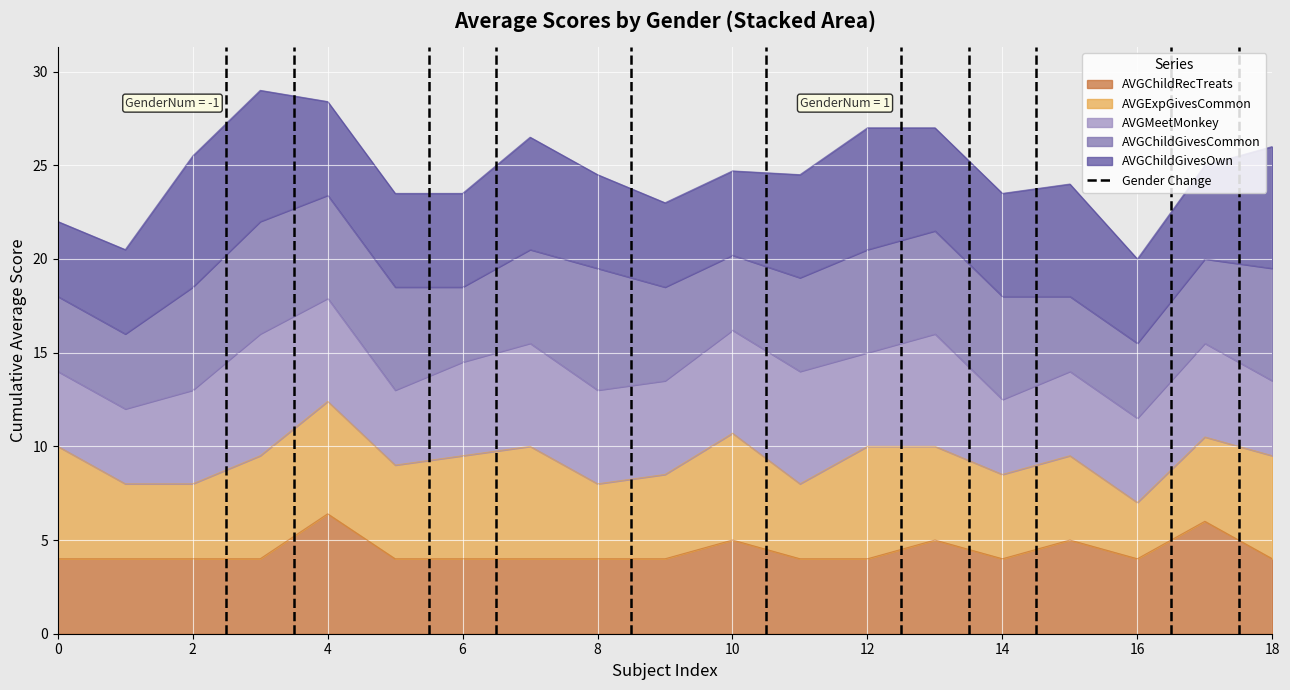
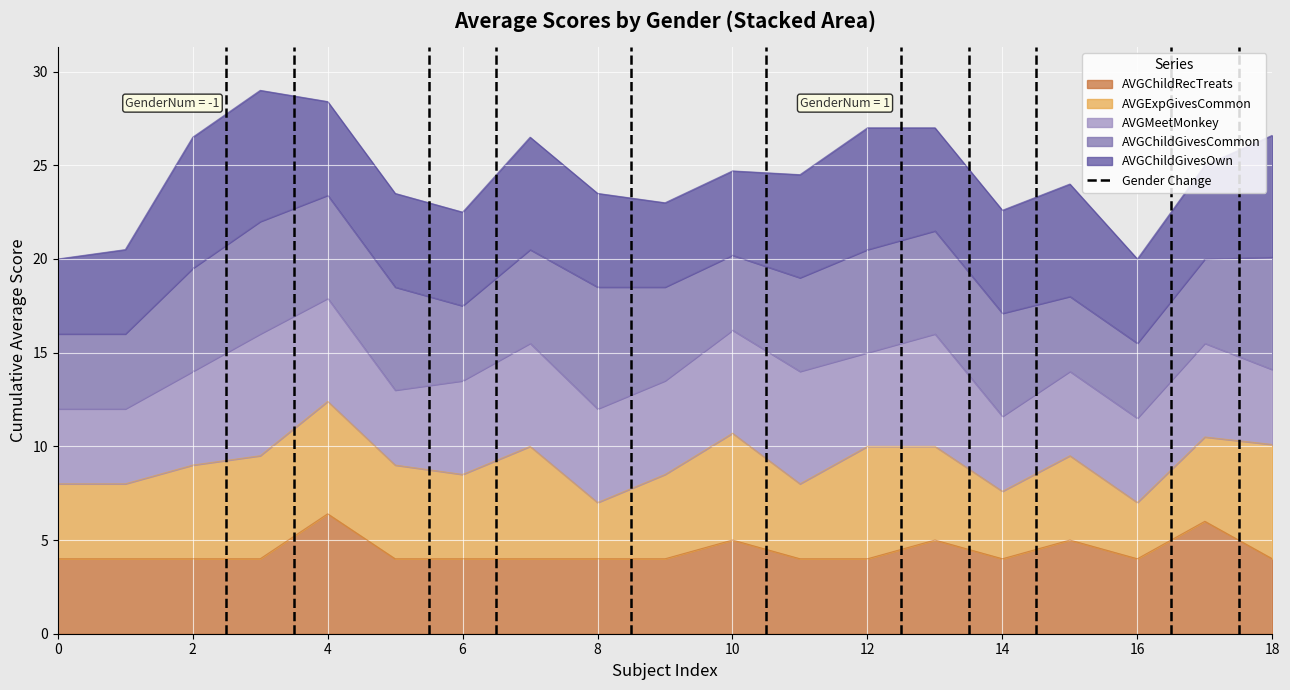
  {
    "AVGChildRecTreats": {
      "0": 4.0,
      "2": 4.0,
      "4": 6.4,
      "6": 4.0,
      "8": 4.0,
      "10": 5.0,
      "12": 4.0,
      "14": 4.0,
      "16": 4.0,
      "18": 4.0
    },
    "AVGExpGivesCommon": {
-     "0": 6,
-     "2": 4,
+     "0": 4,
+     "2": 5,
      "4": 6.0,
-     "6": 5.5,
-     "8": 4,
+     "6": 4.5,
+     "8": 3,
      "10": 5.7,
      "12": 6.0,
-     "14": 4.5,
+     "14": 3.6,
      "16": 3.0,
-     "18": 5.5
+     "18": 6.1
    }
  }
